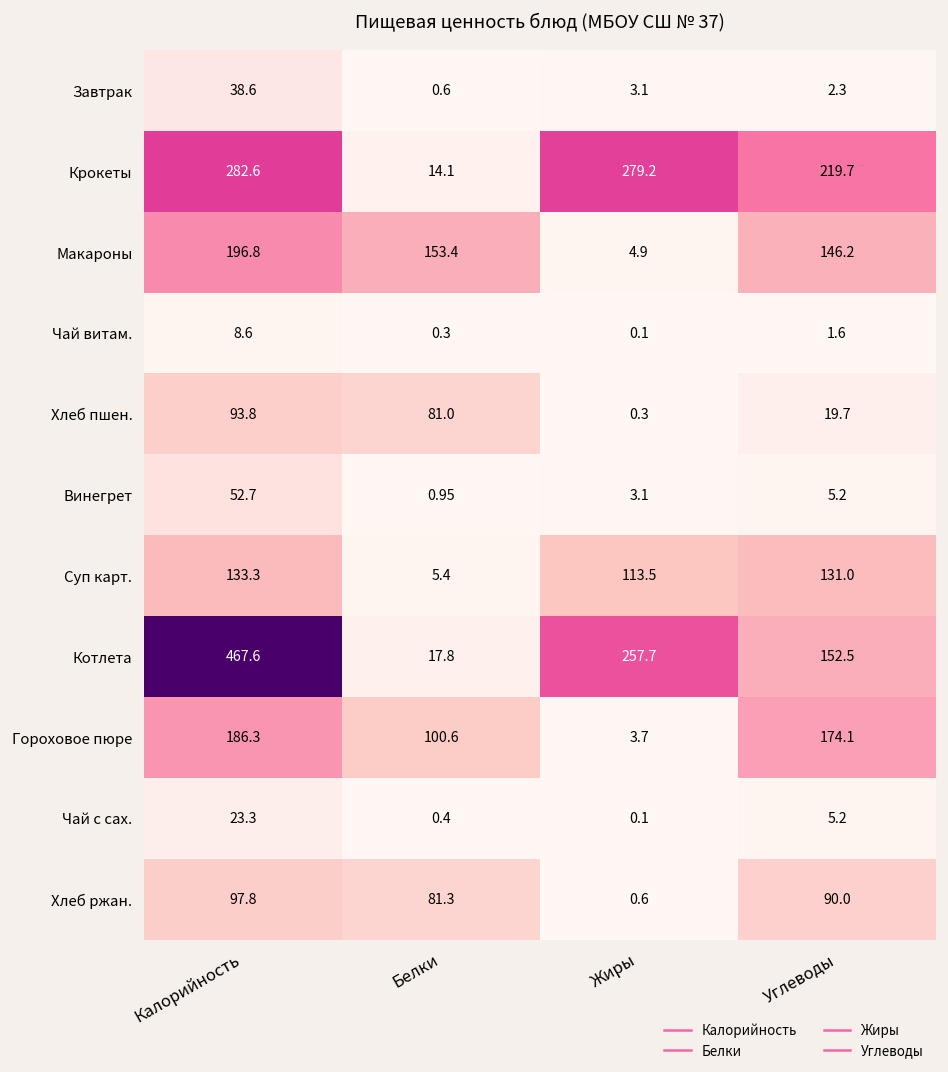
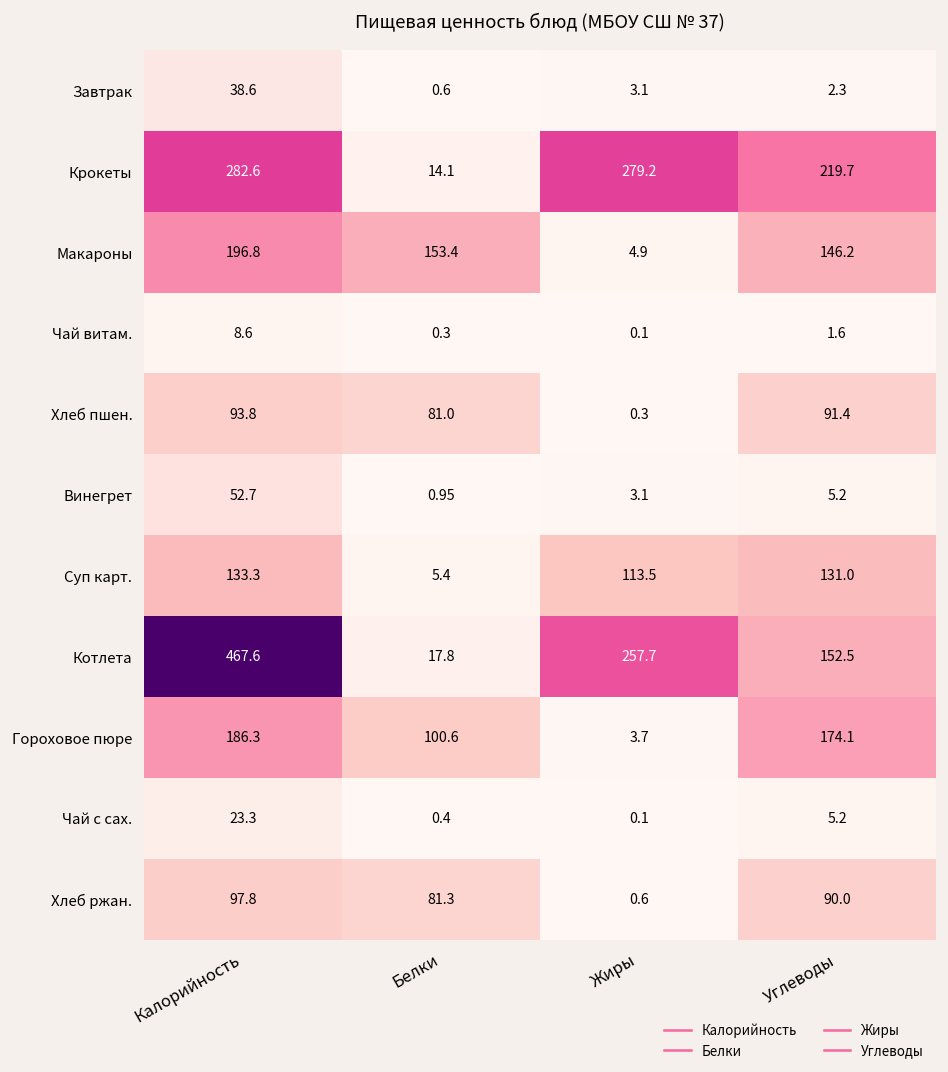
  {
    "Завтрак": {
      "Калорийность": 38.6,
      "Белки": 0.6,
      "Жиры": 3.1,
      "Углеводы": 2.3
    },
    "Крокеты": {
      "Калорийность": 282.6,
      "Белки": 14.1,
      "Жиры": 279.2,
      "Углеводы": 219.7
    },
    "Макароны": {
      "Калорийность": 196.8,
      "Белки": 153.4,
      "Жиры": 4.9,
      "Углеводы": 146.2
    },
    "Чай витам.": {
      "Калорийность": 8.6,
      "Белки": 0.3,
      "Жиры": 0.1,
      "Углеводы": 1.6
    },
    "Хлеб пшен.": {
      "Калорийность": 93.8,
      "Белки": 81.0,
      "Жиры": 0.3,
-     "Углеводы": 19.7
+     "Углеводы": 91.4
    },
    "Винегрет": {
      "Калорийность": 52.7,
      "Белки": 0.95,
      "Жиры": 3.1,
      "Углеводы": 5.2
    },
    "Суп карт.": {
      "Калорийность": 133.3,
      "Белки": 5.4,
      "Жиры": 113.5,
      "Углеводы": 131.0
    },
    "Котлета": {
      "Калорийность": 467.6,
      "Белки": 17.8,
      "Жиры": 257.7,
      "Углеводы": 152.5
    },
    "Гороховое пюре": {
      "Калорийность": 186.3,
      "Белки": 100.6,
      "Жиры": 3.7,
      "Углеводы": 174.1
    },
    "Чай с сах.": {
      "Калорийность": 23.3,
      "Белки": 0.4,
      "Жиры": 0.1,
      "Углеводы": 5.2
    },
    "Хлеб ржан.": {
      "Калорийность": 97.8,
      "Белки": 81.3,
      "Жиры": 0.6,
      "Углеводы": 90.0
    }
  }
